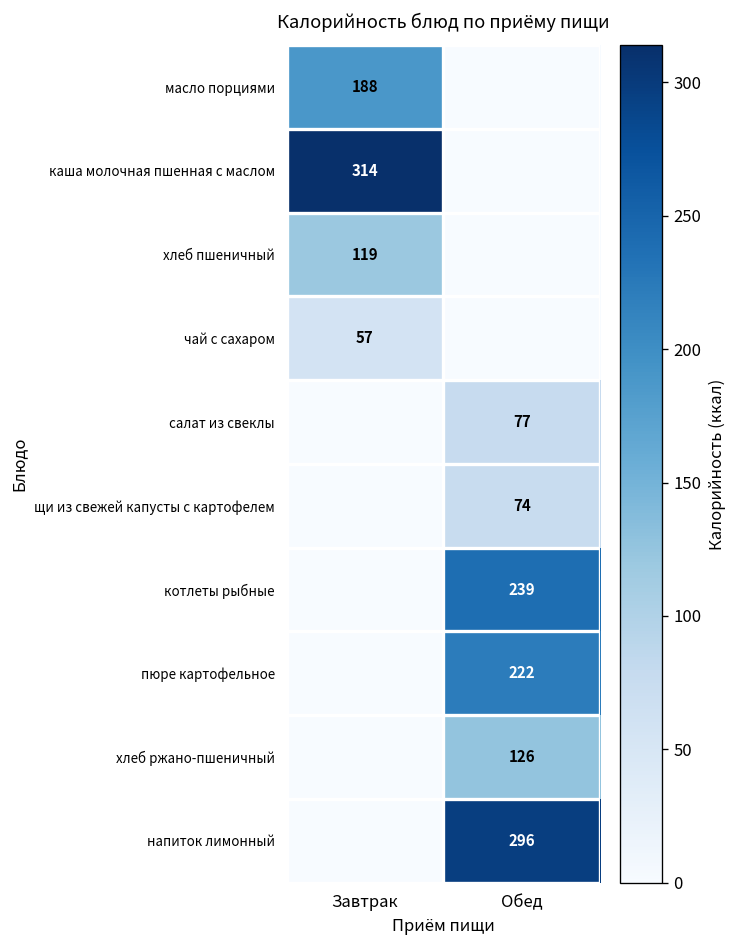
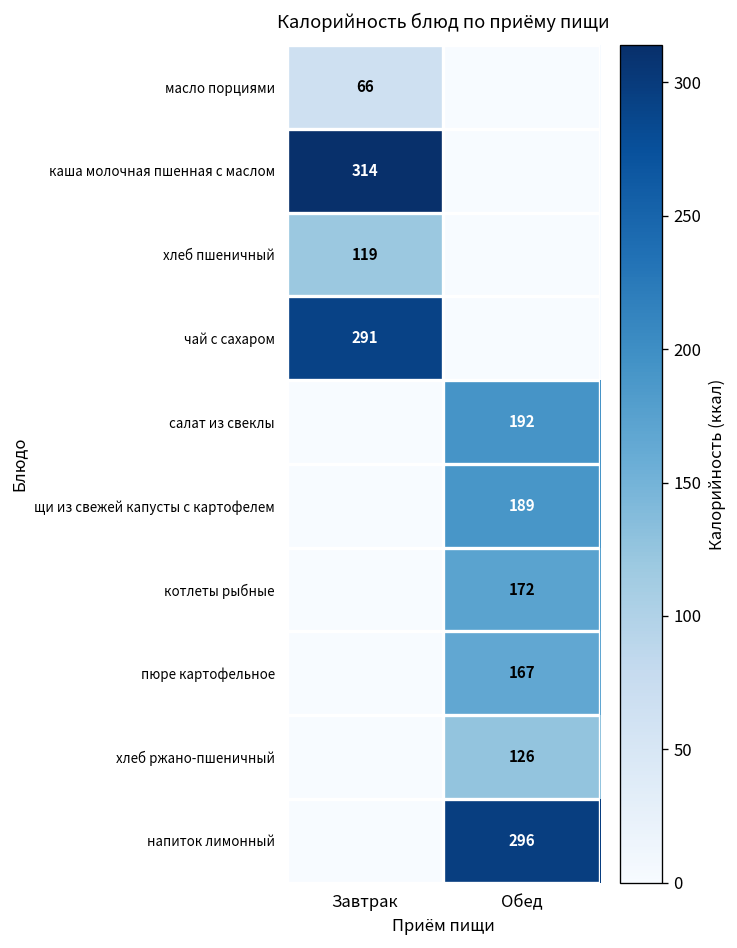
  {
    "масло порциями": {
-     "Завтрак": 188
+     "Завтрак": 66
    },
    "каша молочная пшенная с маслом": {
      "Завтрак": 314
    },
    "хлеб пшеничный": {
      "Завтрак": 119
    },
    "чай с сахаром": {
-     "Завтрак": 57
+     "Завтрак": 291
    },
    "салат из свеклы": {
-     "Обед": 77
+     "Обед": 192
    },
    "щи из свежей капусты с картофелем": {
-     "Обед": 74
+     "Обед": 189
    },
    "котлеты рыбные": {
-     "Обед": 239
+     "Обед": 172
    },
    "пюре картофельное": {
-     "Обед": 222
+     "Обед": 167
    },
    "хлеб ржано-пшеничный": {
      "Обед": 126
    },
    "напиток лимонный": {
      "Обед": 296
    }
  }
